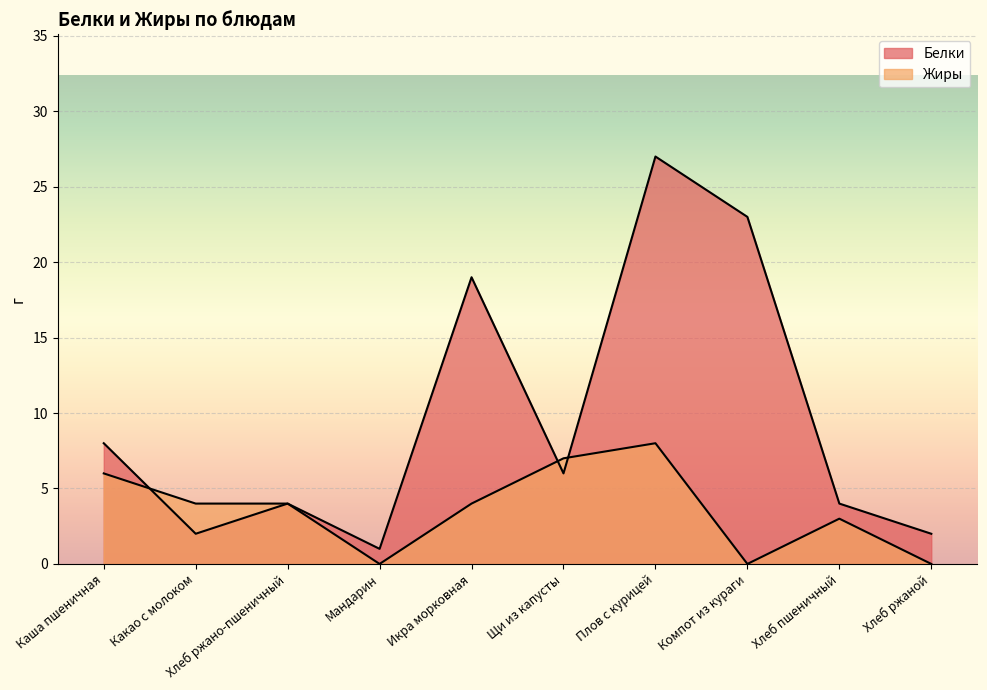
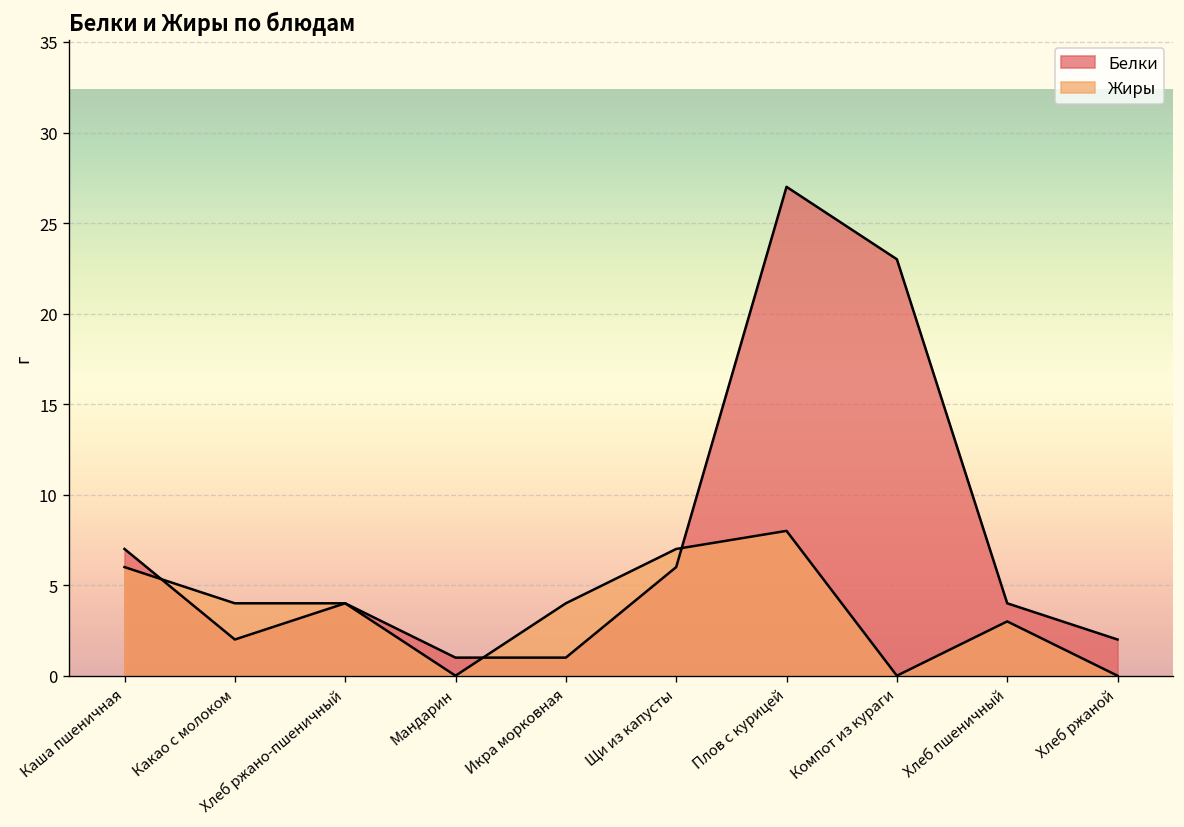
  {
    "Белки": {
-     "Каша пшеничная": 8,
+     "Каша пшеничная": 7,
      "Какао с молоком": 2,
      "Мандарин": 1,
-     "Икра морковная": 19,
+     "Икра морковная": 1,
      "Щи из капусты": 6,
      "Плов с курицей": 27,
      "Компот из кураги": 23,
      "Хлеб пшеничный": 4,
      "Хлеб ржаной": 2
    },
    "Жиры": {
      "Каша пшеничная": 6,
      "Какао с молоком": 4,
      "Мандарин": 0,
      "Икра морковная": 4,
      "Щи из капусты": 7,
      "Плов с курицей": 8,
      "Компот из кураги": 0,
      "Хлеб пшеничный": 3,
      "Хлеб ржаной": 0
    }
  }
